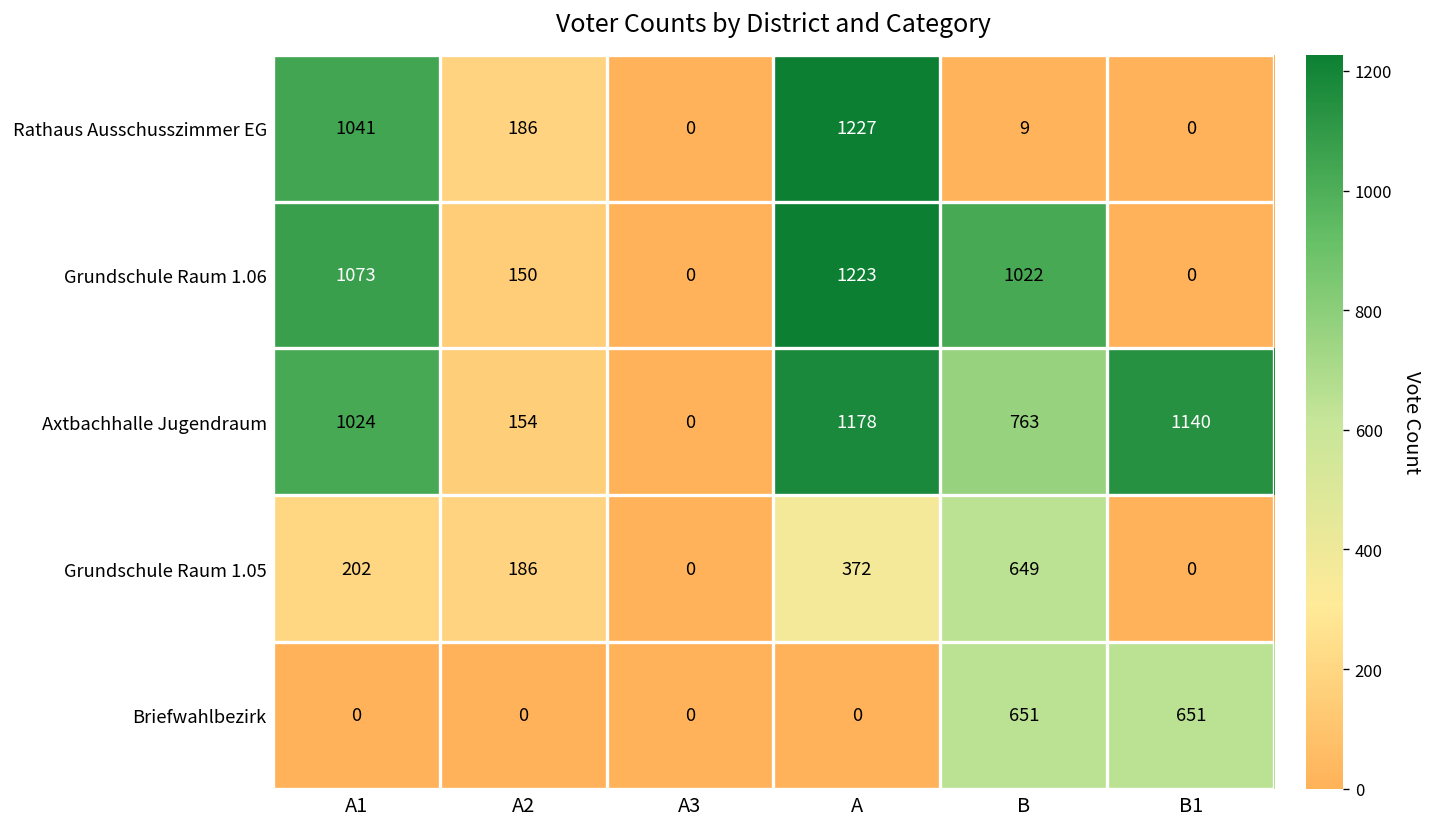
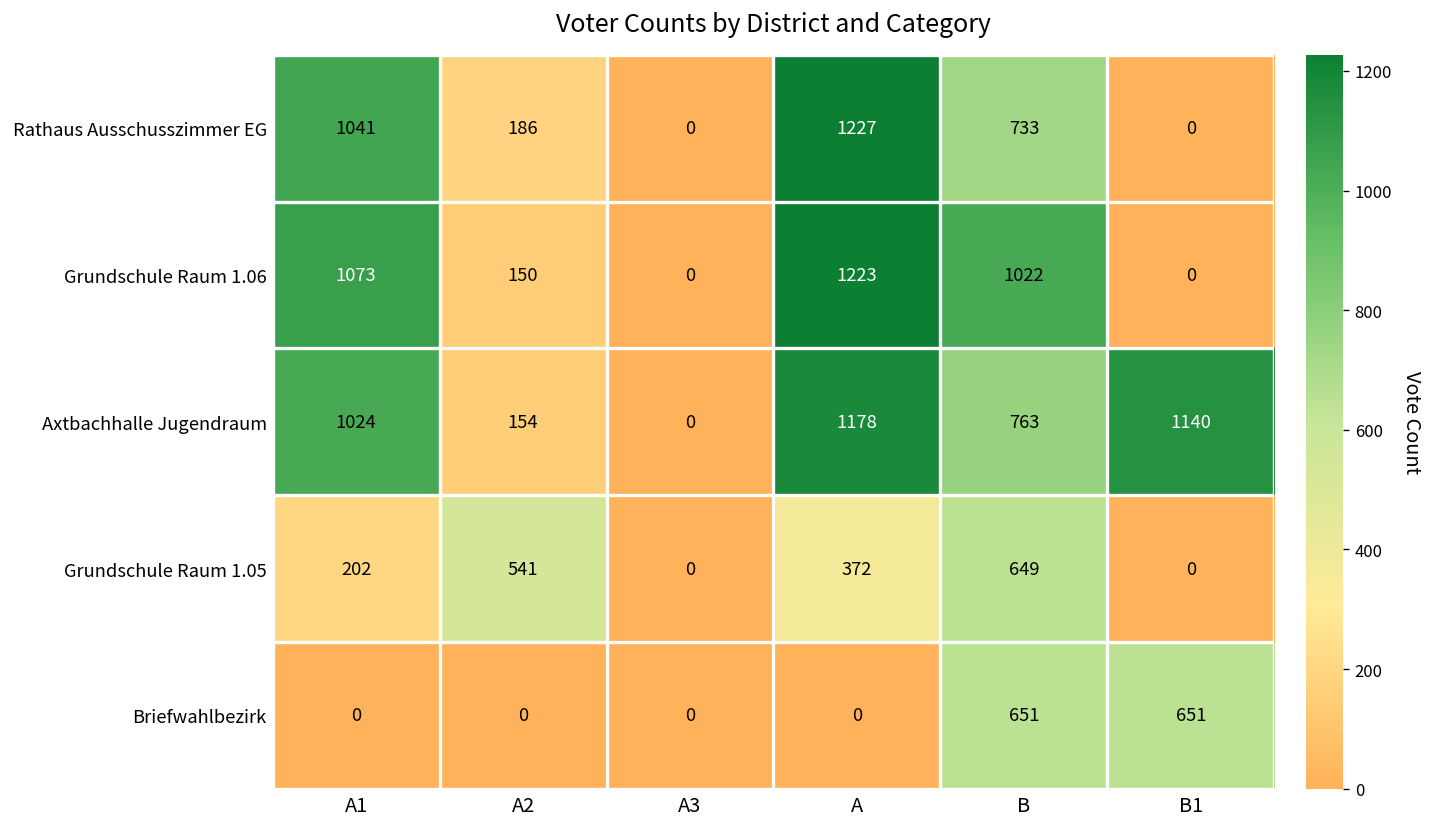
  {
    "Rathaus Ausschusszimmer EG": {
      "A1": 1041,
      "A2": 186,
      "A3": 0,
      "A": 1227,
-     "B": 9,
+     "B": 733,
      "B1": 0
    },
    "Grundschule Raum 1.06": {
      "A1": 1073,
      "A2": 150,
      "A3": 0,
      "A": 1223,
      "B": 1022,
      "B1": 0
    },
    "Axtbachhalle Jugendraum": {
      "A1": 1024,
      "A2": 154,
      "A3": 0,
      "A": 1178,
      "B": 763,
      "B1": 1140
    },
    "Grundschule Raum 1.05": {
      "A1": 202,
-     "A2": 186,
+     "A2": 541,
      "A3": 0,
      "A": 372,
      "B": 649,
      "B1": 0
    },
    "Briefwahlbezirk": {
      "A1": 0,
      "A2": 0,
      "A3": 0,
      "A": 0,
      "B": 651,
      "B1": 651
    }
  }
